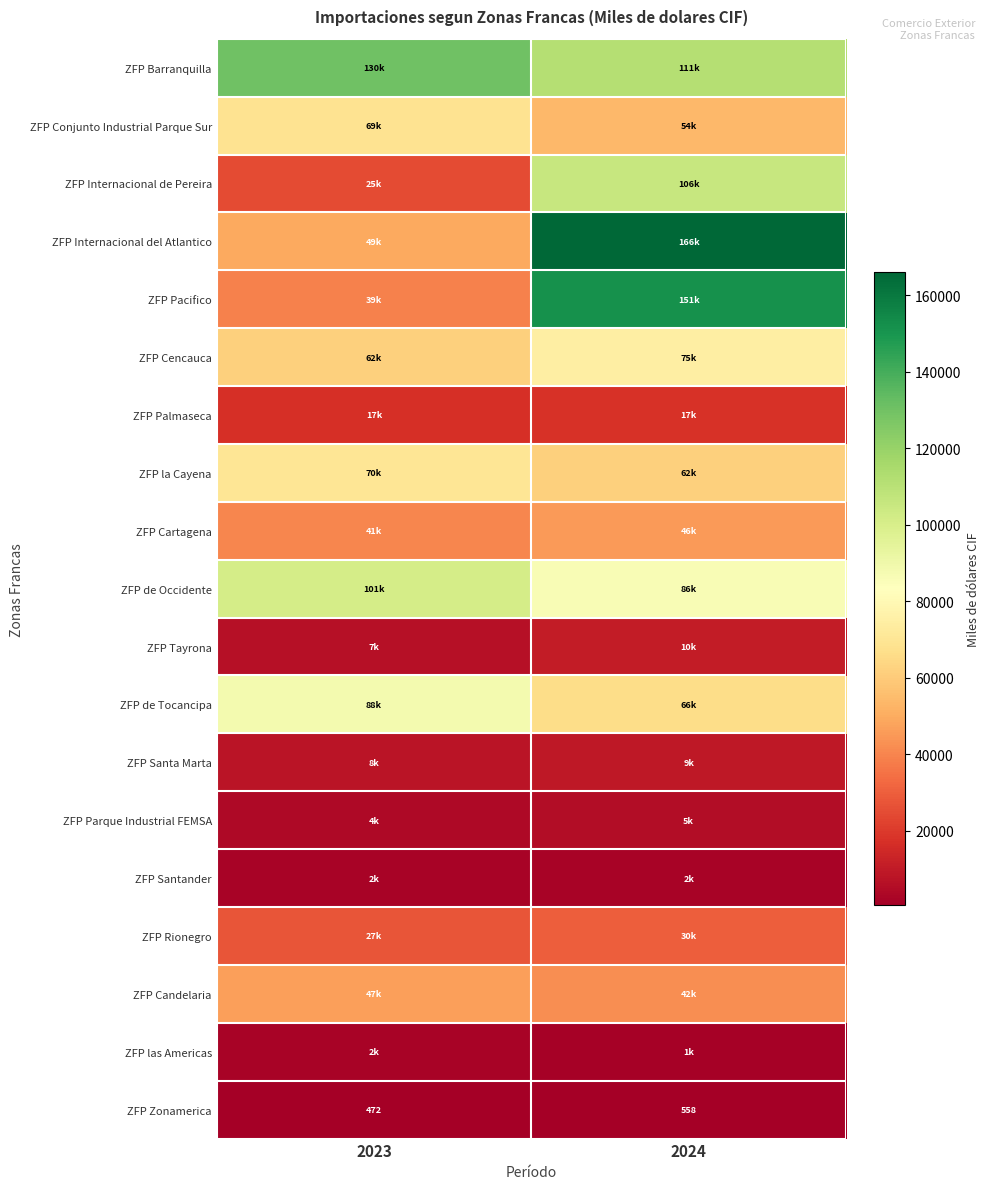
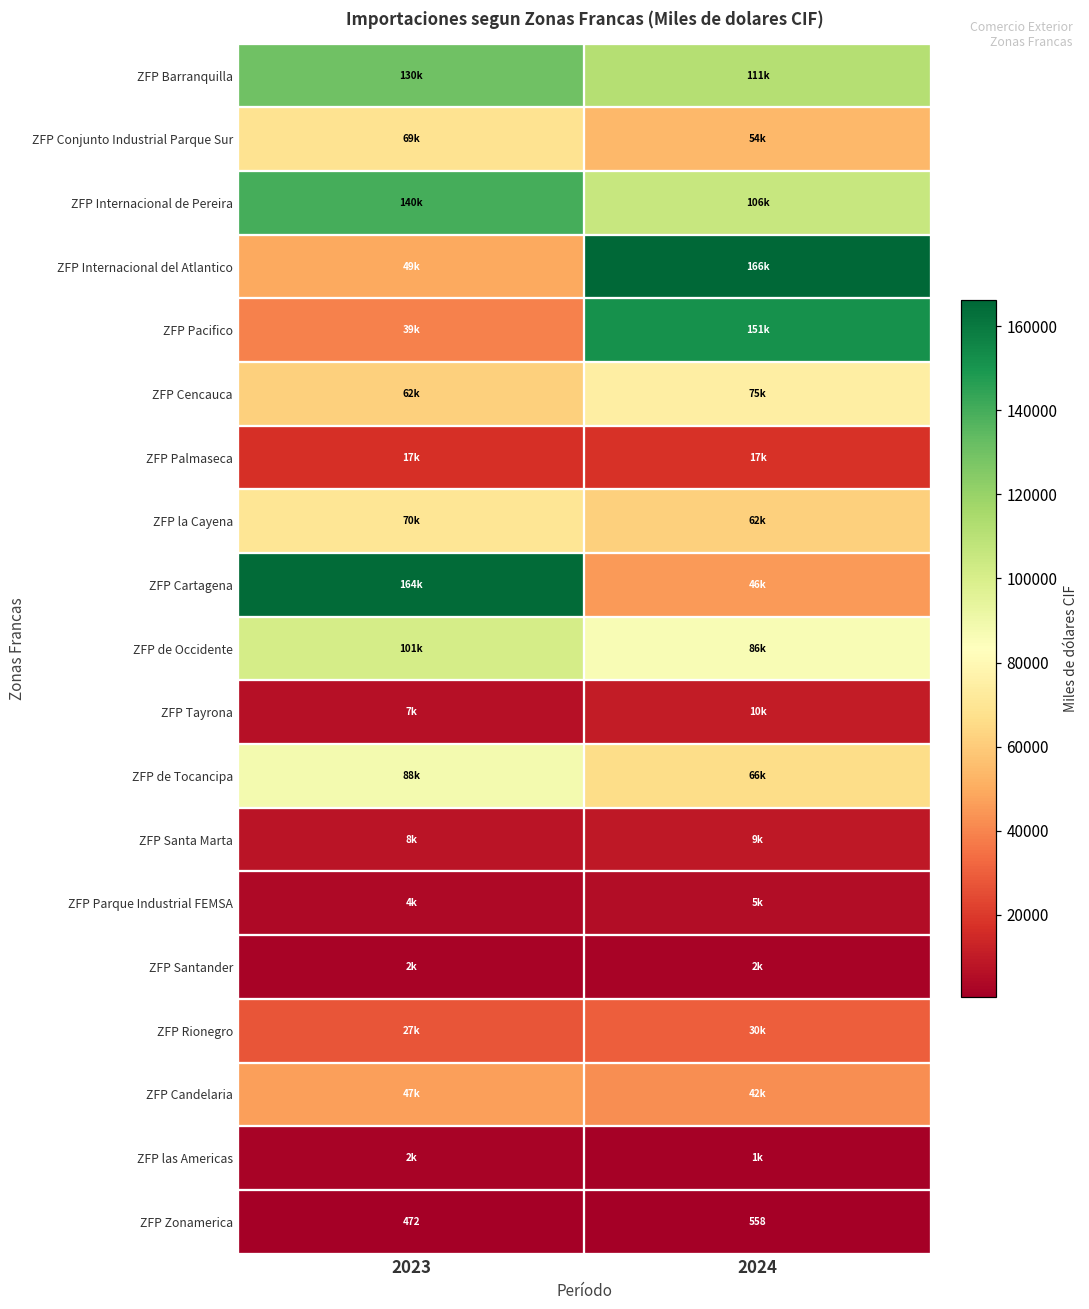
  {
    "ZFP Barranquilla": {
      "2023": "130k",
      "2024": "111k"
    },
    "ZFP Conjunto Industrial Parque Sur": {
      "2023": "69k",
      "2024": "54k"
    },
    "ZFP Internacional de Pereira": {
-     "2023": "25k",
+     "2023": "140k",
      "2024": "106k"
    },
    "ZFP Internacional del Atlantico": {
      "2023": "49k",
      "2024": "166k"
    },
    "ZFP Pacifico": {
      "2023": "39k",
      "2024": "151k"
    },
    "ZFP Cencauca": {
      "2023": "62k",
      "2024": "75k"
    },
    "ZFP Palmaseca": {
      "2023": "17k",
      "2024": "17k"
    },
    "ZFP la Cayena": {
      "2023": "70k",
      "2024": "62k"
    },
    "ZFP Cartagena": {
-     "2023": "41k",
+     "2023": "164k",
      "2024": "46k"
    },
    "ZFP de Occidente": {
      "2023": "101k",
      "2024": "86k"
    },
    "ZFP Tayrona": {
      "2023": "7k",
      "2024": "10k"
    },
    "ZFP de Tocancipa": {
      "2023": "88k",
      "2024": "66k"
    },
    "ZFP Santa Marta": {
      "2023": "8k",
      "2024": "9k"
    },
    "ZFP Parque Industrial FEMSA": {
      "2023": "4k",
      "2024": "5k"
    },
    "ZFP Santander": {
      "2023": "2k",
      "2024": "2k"
    },
    "ZFP Rionegro": {
      "2023": "27k",
      "2024": "30k"
    },
    "ZFP Candelaria": {
      "2023": "47k",
      "2024": "42k"
    },
    "ZFP las Americas": {
      "2023": "2k",
      "2024": "1k"
    },
    "ZFP Zonamerica": {
      "2023": "472",
      "2024": "558"
    }
  }
